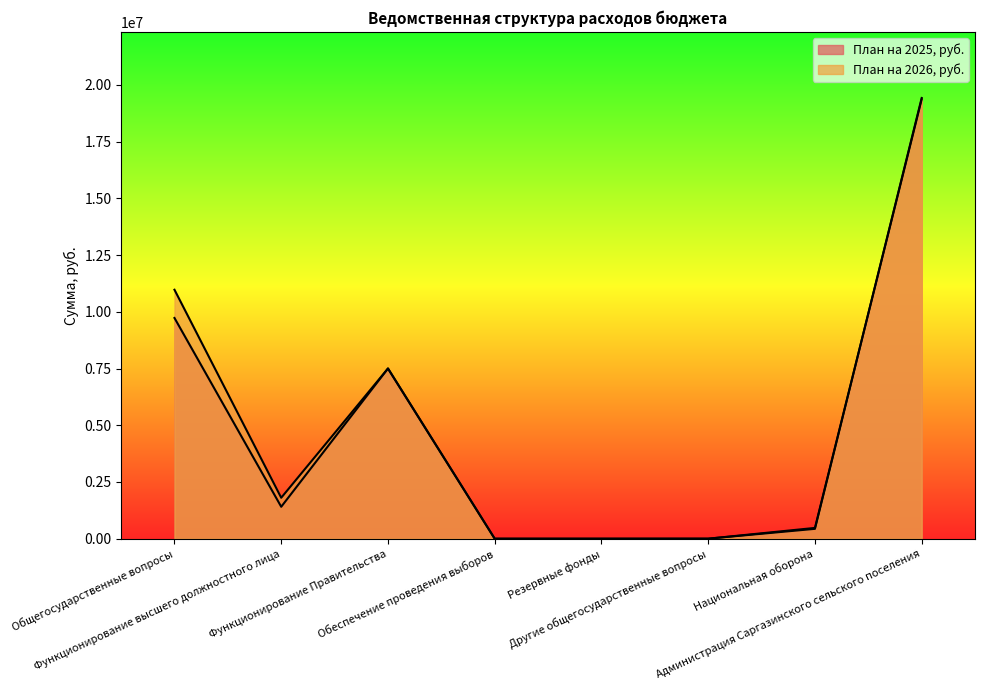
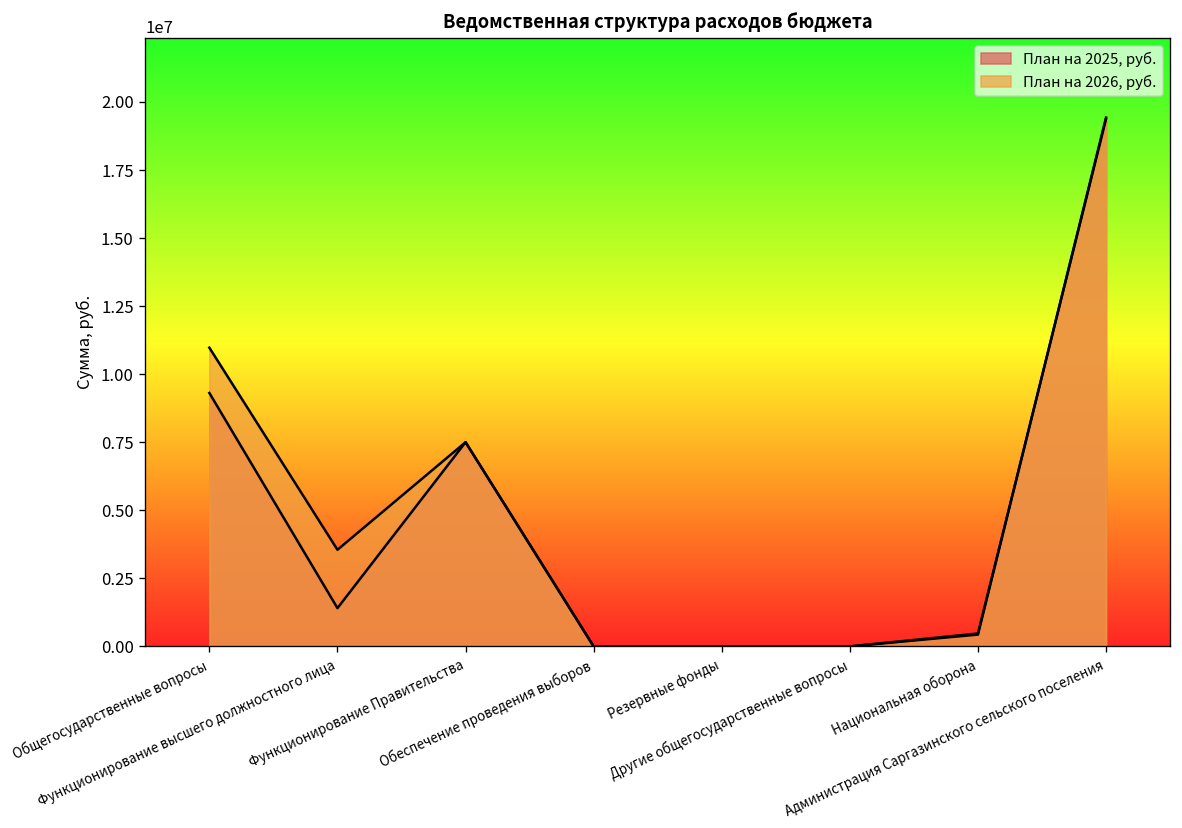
  {
    "План на 2025, руб.": {
-     "Общегосударственные вопросы": 9700000,
+     "Общегосударственные вопросы": 9300000,
      "Функционирование высшего должностного лица": 1400000
    },
    "План на 2026, руб.": {
      "Общегосударственные вопросы": 11000000,
-     "Функционирование высшего должностного лица": 1800000
+     "Функционирование высшего должностного лица": 3600000
    }
  }
